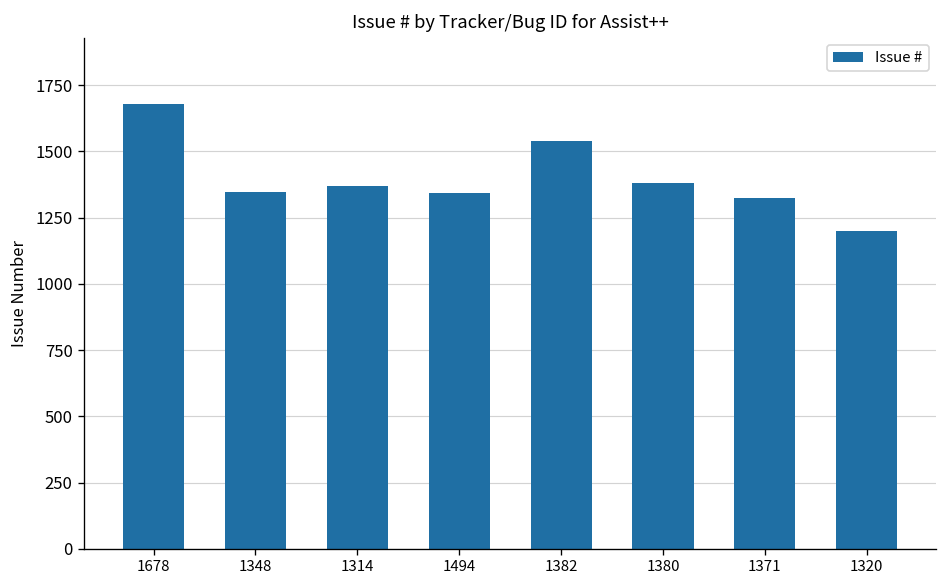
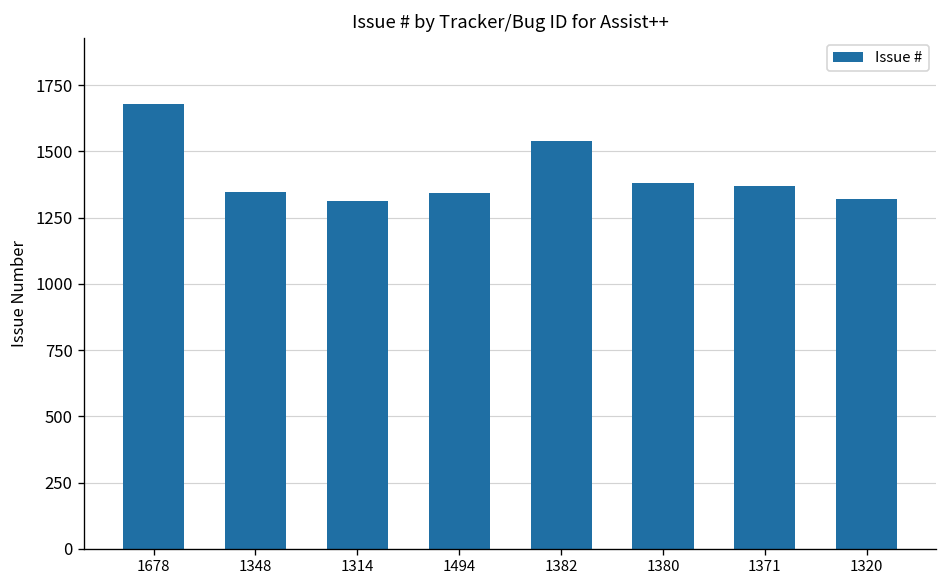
  {
    "1678": 1680,
    "1348": 1350,
-   "1314": 1370,
+   "1314": 1310,
    "1494": 1340,
    "1382": 1540,
    "1380": 1380,
-   "1371": 1330,
-   "1320": 1200
+   "1371": 1370,
+   "1320": 1320
  }
